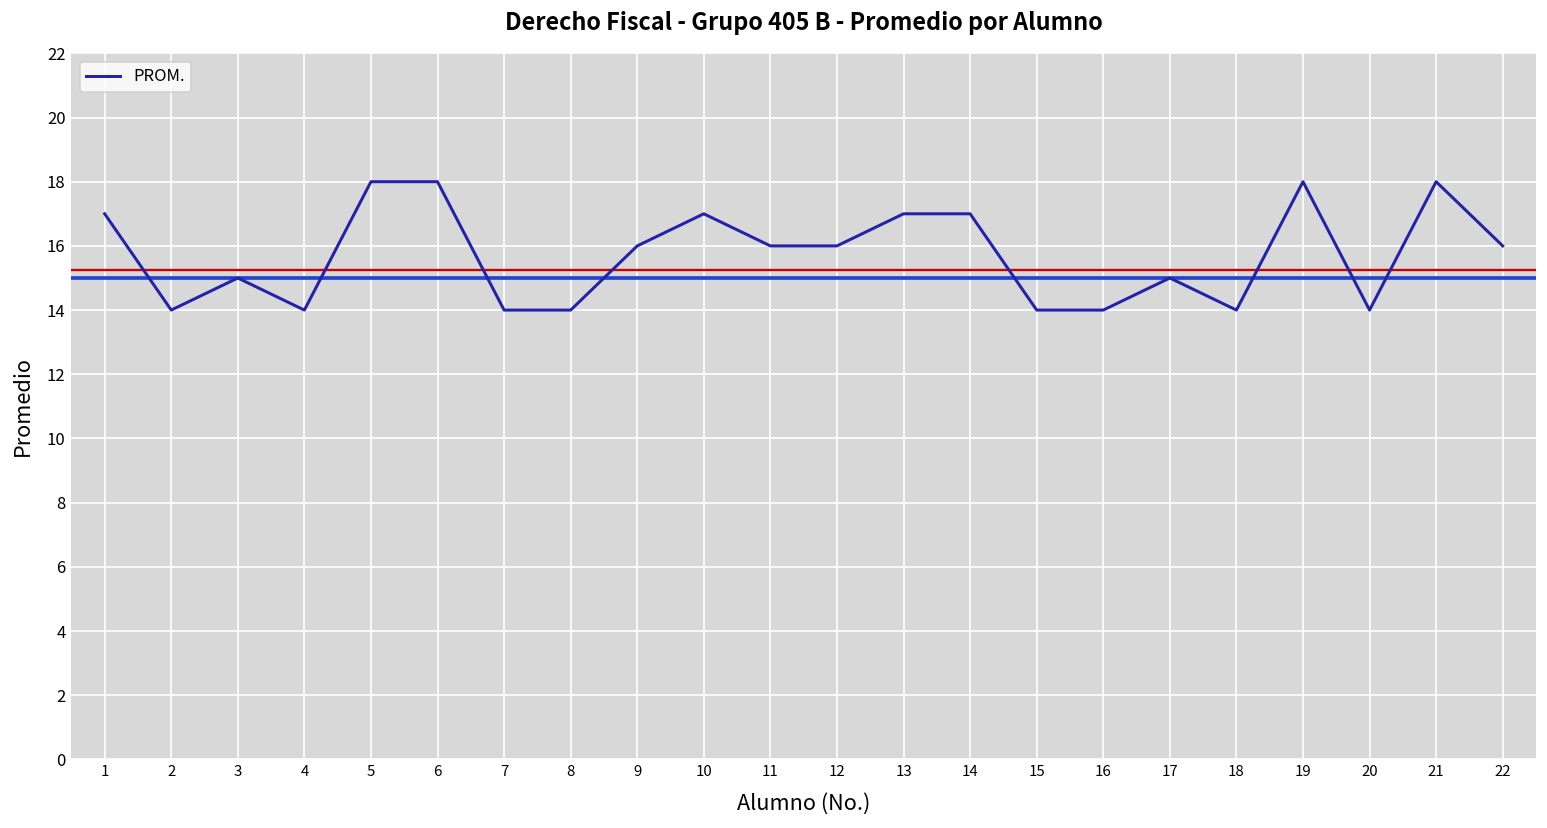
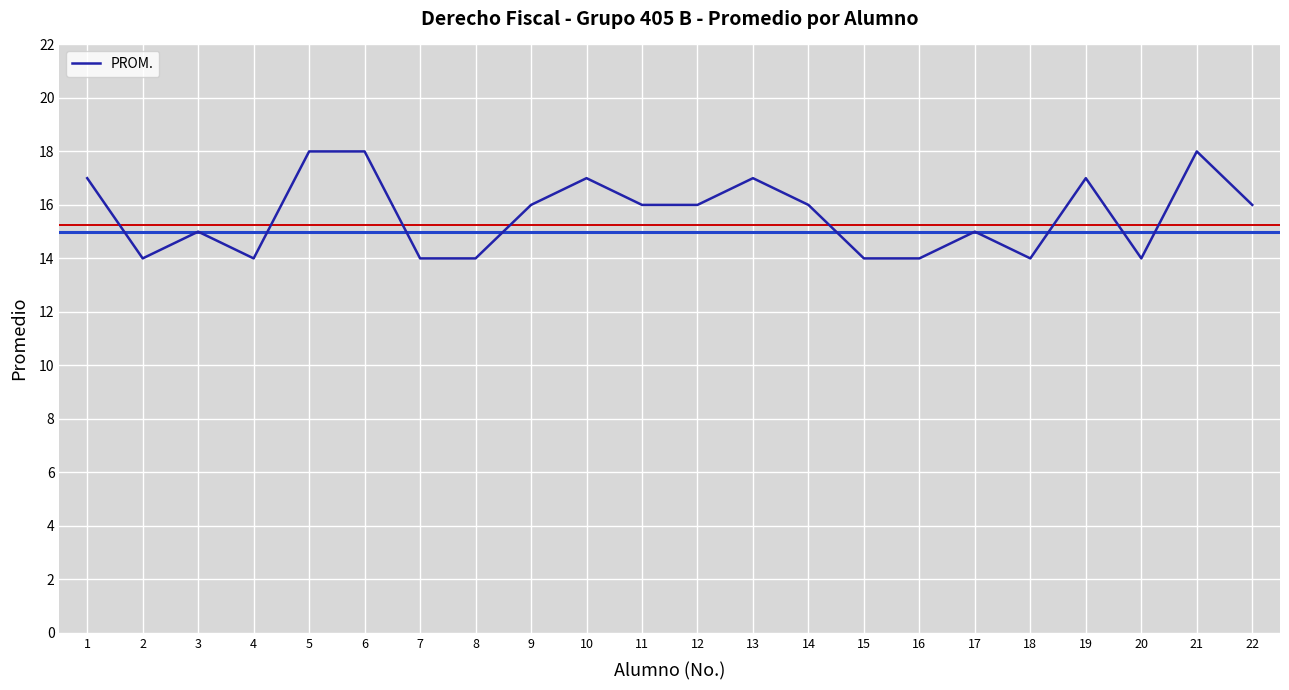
  {
    "1": 17,
    "2": 14,
    "3": 15,
    "4": 14,
    "5": 18,
    "6": 18,
    "7": 14,
    "8": 14,
    "9": 16,
    "10": 17,
    "11": 16,
    "12": 16,
    "13": 17,
-   "14": 17,
+   "14": 16,
    "15": 14,
    "16": 14,
    "17": 15,
    "18": 14,
-   "19": 18,
+   "19": 17,
    "20": 14,
    "21": 18,
    "22": 16
  }
